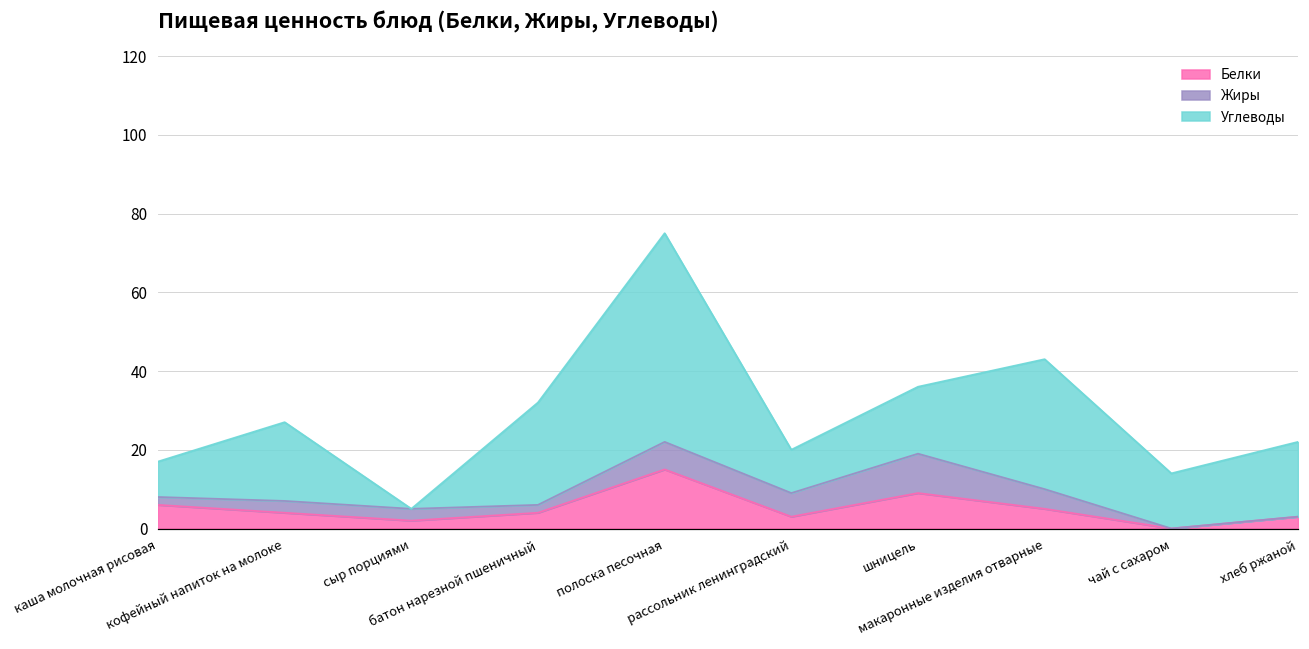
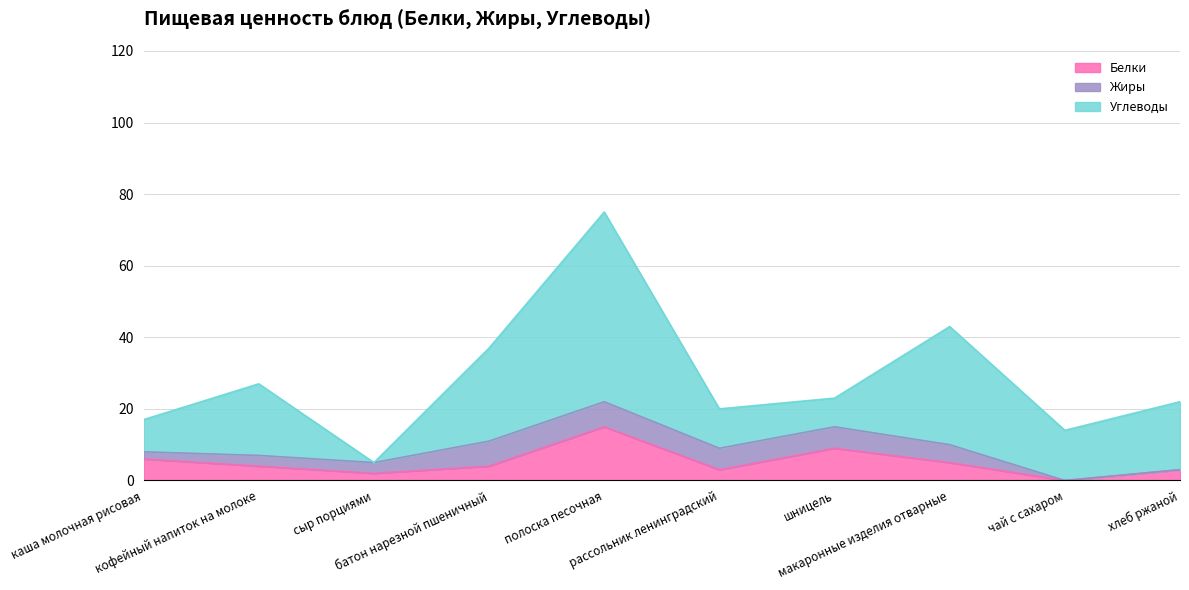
  {
    "Белки": {
      "каша молочная рисовая": 6,
      "кофейный напиток на молоке": 4,
      "сыр порциями": 2,
      "батон нарезной пшеничный": 4,
      "полоска песочная": 15,
      "рассольник ленинградский": 3,
      "шницель": 9,
      "макаронные изделия отварные": 5
    },
    "Жиры": {
      "каша молочная рисовая": 2,
      "кофейный напиток на молоке": 3,
-     "батон нарезной пшеничный": 2,
+     "батон нарезной пшеничный": 7,
      "полоска песочная": 7,
      "рассольник ленинградский": 6,
-     "шницель": 10,
+     "шницель": 6,
      "макаронные изделия отварные": 5
    },
    "Углеводы": {
      "каша молочная рисовая": 9,
      "кофейный напиток на молоке": 20,
      "батон нарезной пшеничный": 26,
      "полоска песочная": 53,
      "рассольник ленинградский": 11,
-     "шницель": 17,
+     "шницель": 8,
      "макаронные изделия отварные": 33,
      "чай с сахаром": 14,
      "хлеб ржаной": 19
    }
  }
